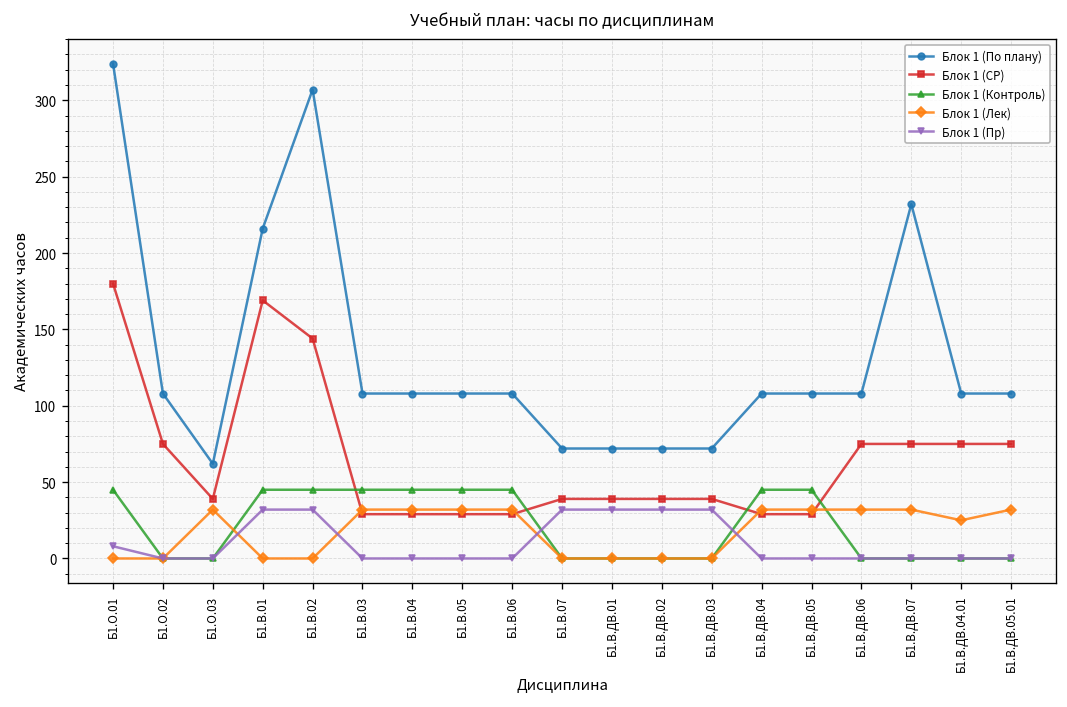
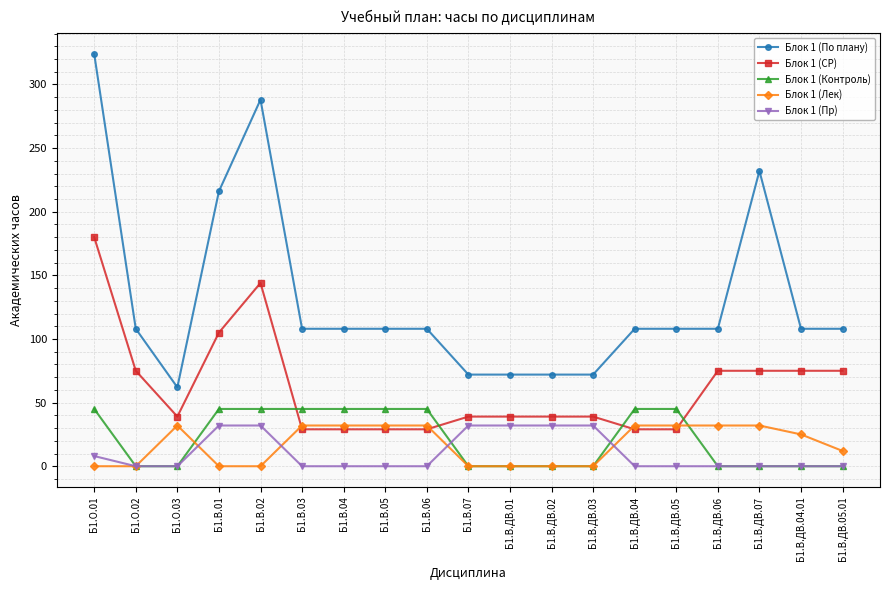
  {
    "Блок 1 (По плану)": {
      "Б1.О.01": 324,
      "Б1.О.02": 108,
      "Б1.О.03": 62,
      "Б1.В.01": 216,
-     "Б1.В.02": 307,
+     "Б1.В.02": 288,
      "Б1.В.03": 108,
      "Б1.В.04": 108,
      "Б1.В.05": 108,
      "Б1.В.06": 108,
      "Б1.В.07": 72,
      "Б1.В.ДВ.01": 72,
      "Б1.В.ДВ.02": 72,
      "Б1.В.ДВ.03": 72,
      "Б1.В.ДВ.04": 108,
      "Б1.В.ДВ.05": 108,
      "Б1.В.ДВ.06": 108,
      "Б1.В.ДВ.07": 232,
      "Б1.В.ДВ.04.01": 108,
      "Б1.В.ДВ.05.01": 108
    },
    "Блок 1 (СР)": {
      "Б1.О.01": 180,
      "Б1.О.02": 75,
      "Б1.О.03": 39,
-     "Б1.В.01": 169,
+     "Б1.В.01": 105,
      "Б1.В.02": 144,
      "Б1.В.03": 29,
      "Б1.В.04": 29,
      "Б1.В.05": 29,
      "Б1.В.06": 29,
      "Б1.В.07": 39,
      "Б1.В.ДВ.01": 39,
      "Б1.В.ДВ.02": 39,
      "Б1.В.ДВ.03": 39,
      "Б1.В.ДВ.04": 29,
      "Б1.В.ДВ.05": 29,
      "Б1.В.ДВ.06": 75,
      "Б1.В.ДВ.07": 75,
      "Б1.В.ДВ.04.01": 75,
      "Б1.В.ДВ.05.01": 75
    },
    "Блок 1 (Контроль)": {
      "Б1.О.01": 45,
      "Б1.В.01": 45,
      "Б1.В.02": 45,
      "Б1.В.03": 45,
      "Б1.В.04": 45,
      "Б1.В.05": 45,
      "Б1.В.06": 45,
      "Б1.В.ДВ.04": 45,
      "Б1.В.ДВ.05": 45
    },
    "Блок 1 (Лек)": {
      "Б1.О.01": 0,
      "Б1.О.03": 32,
      "Б1.В.01": 0,
      "Б1.В.02": 0,
      "Б1.В.03": 32,
      "Б1.В.04": 32,
      "Б1.В.05": 32,
      "Б1.В.06": 32,
      "Б1.В.ДВ.04": 32,
      "Б1.В.ДВ.05": 32,
      "Б1.В.ДВ.06": 32,
      "Б1.В.ДВ.07": 32,
      "Б1.В.ДВ.04.01": 25,
-     "Б1.В.ДВ.05.01": 32
+     "Б1.В.ДВ.05.01": 12
    },
    "Блок 1 (Пр)": {
      "Б1.О.01": 8,
      "Б1.В.01": 32,
      "Б1.В.02": 32,
      "Б1.В.03": 0,
      "Б1.В.04": 0,
      "Б1.В.05": 0,
      "Б1.В.06": 0,
      "Б1.В.07": 32,
      "Б1.В.ДВ.01": 32,
      "Б1.В.ДВ.02": 32,
      "Б1.В.ДВ.03": 32,
      "Б1.В.ДВ.04": 0,
      "Б1.В.ДВ.05": 0
    }
  }
